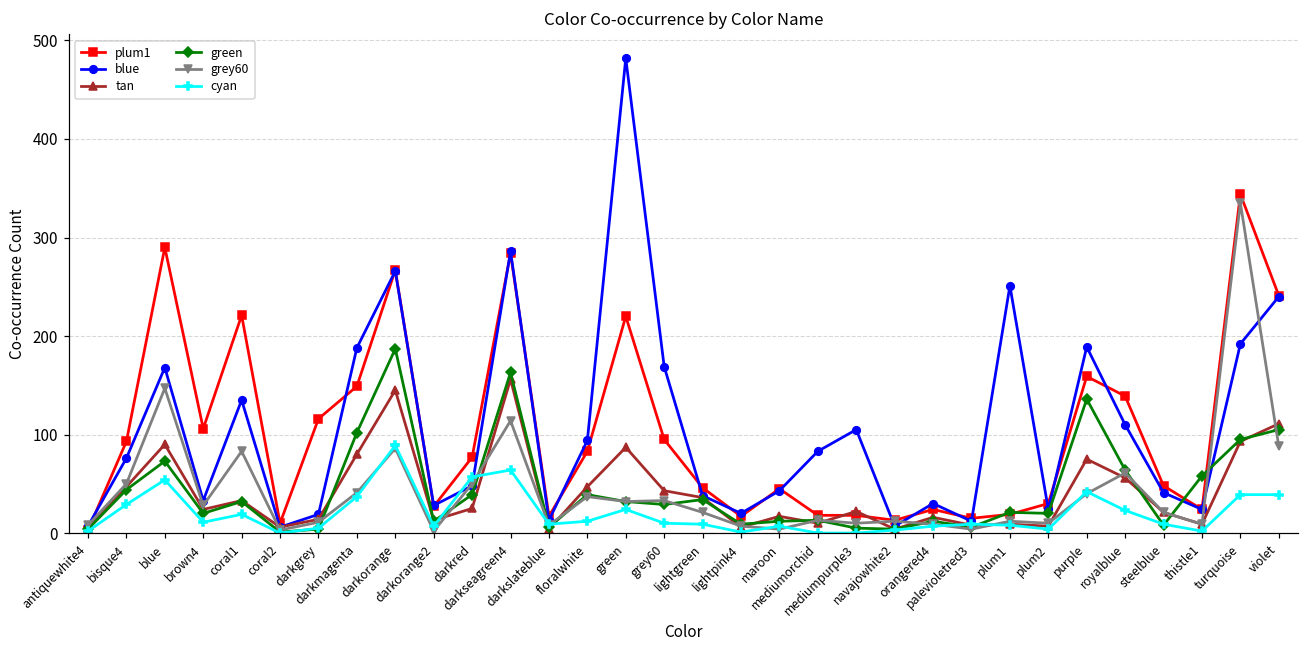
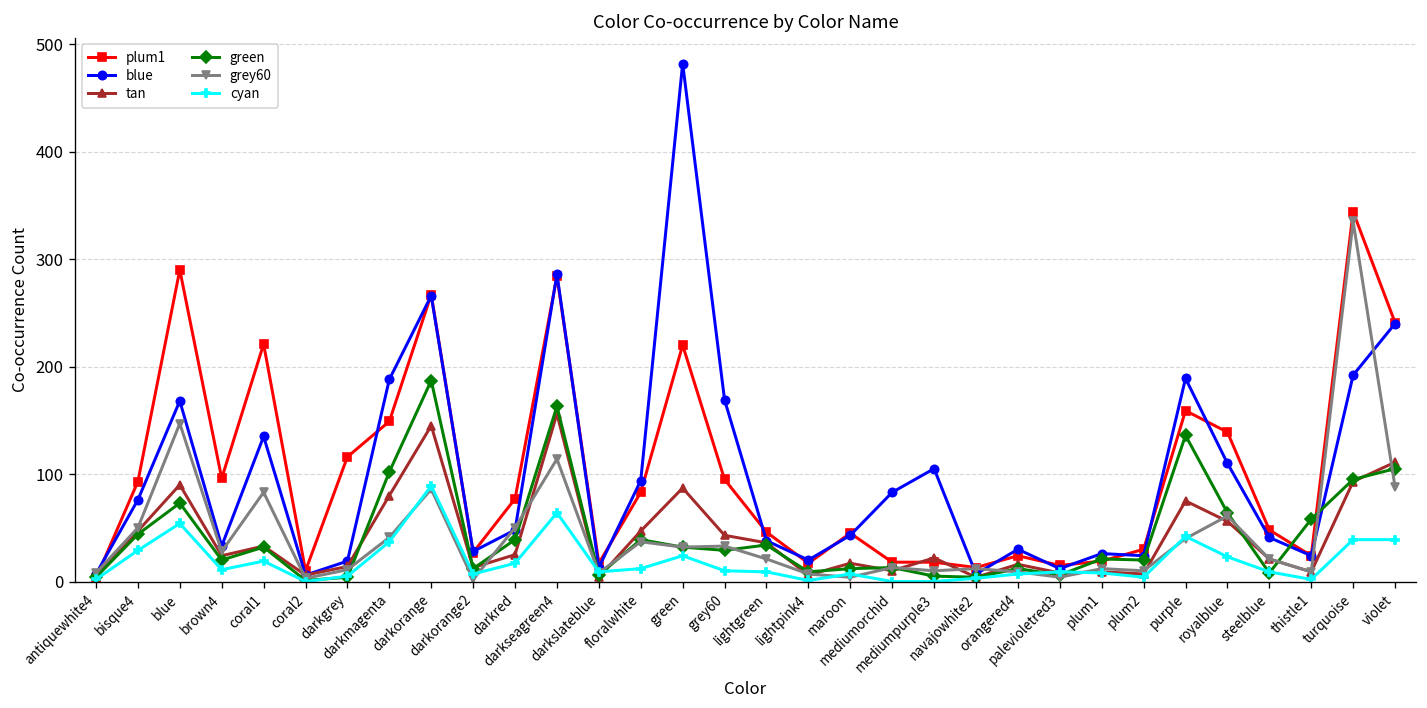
  {
    "plum1": {
      "bisque4": 90,
      "blue": 290,
-     "brown4": 110,
+     "brown4": 100,
      "coral1": 220,
      "coral2": 10,
      "darkgrey": 120,
      "darkmagenta": 150,
      "darkred": 80,
      "darkslateblue": 20,
      "floralwhite": 80,
      "green": 220,
      "grey60": 100,
      "lightgreen": 50,
      "lightpink4": 20,
      "mediumorchid": 20,
      "mediumpurple3": 20,
      "orangered4": 20,
      "palevioletred3": 20,
      "plum2": 30,
      "purple": 160,
      "royalblue": 140,
      "steelblue": 50,
      "turquoise": 340
    },
    "blue": {
      "bisque4": 80,
      "blue": 170,
      "brown4": 30,
      "coral1": 140,
      "darkgrey": 20,
      "darkmagenta": 190,
      "darkslateblue": 10,
      "floralwhite": 90,
      "green": 480,
      "grey60": 170,
      "lightpink4": 20,
      "mediumorchid": 80,
      "mediumpurple3": 110,
      "navajowhite2": 10,
      "orangered4": 30,
      "palevioletred3": 10,
-     "plum1": 250,
+     "plum1": 30,
      "plum2": 20,
      "purple": 190,
      "royalblue": 110,
      "steelblue": 40,
      "turquoise": 190
    },
    "tan": {
      "bisque4": 50,
      "blue": 90,
      "brown4": 20,
      "darkgrey": 10,
      "darkmagenta": 80,
      "darkorange": 150,
      "darkred": 30,
      "darkseagreen4": 160,
      "floralwhite": 50,
      "green": 90,
      "grey60": 40,
      "maroon": 20,
      "mediumorchid": 10,
      "mediumpurple3": 20,
      "orangered4": 20,
      "plum2": 10,
      "purple": 80,
      "royalblue": 60,
      "violet": 110
    },
    "green": {
      "bisque4": 40,
      "blue": 70,
      "brown4": 20,
      "darkmagenta": 100,
      "darkorange": 190,
      "darkred": 40,
      "darkseagreen4": 160,
      "grey60": 30,
      "maroon": 10,
      "mediumpurple3": 10,
      "orangered4": 10,
      "plum2": 20,
      "purple": 140,
      "royalblue": 60,
      "thistle1": 60,
      "violet": 110
    },
    "grey60": {
      "bisque4": 50,
      "blue": 150,
      "brown4": 30,
      "coral1": 80,
      "darkgrey": 10,
      "darkmagenta": 40,
      "darkorange": 90,
      "darkorange2": 0,
      "darkseagreen4": 110,
      "grey60": 30,
      "lightgreen": 20,
      "maroon": 0,
      "mediumpurple3": 10,
      "plum1": 10,
      "plum2": 10,
      "royalblue": 60,
      "turquoise": 340,
      "violet": 90
    },
    "cyan": {
      "bisque4": 30,
      "blue": 50,
      "brown4": 10,
      "coral1": 20,
      "darkmagenta": 40,
      "darkorange": 90,
      "darkorange2": 10,
-     "darkred": 60,
+     "darkred": 20,
      "darkseagreen4": 60,
      "floralwhite": 10,
      "green": 20,
      "grey60": 10,
      "lightgreen": 10,
      "lightpink4": 0,
      "maroon": 10,
      "mediumorchid": 0,
      "mediumpurple3": 0,
      "plum2": 0,
      "royalblue": 20,
      "thistle1": 0,
      "turquoise": 40,
      "violet": 40
    }
  }
